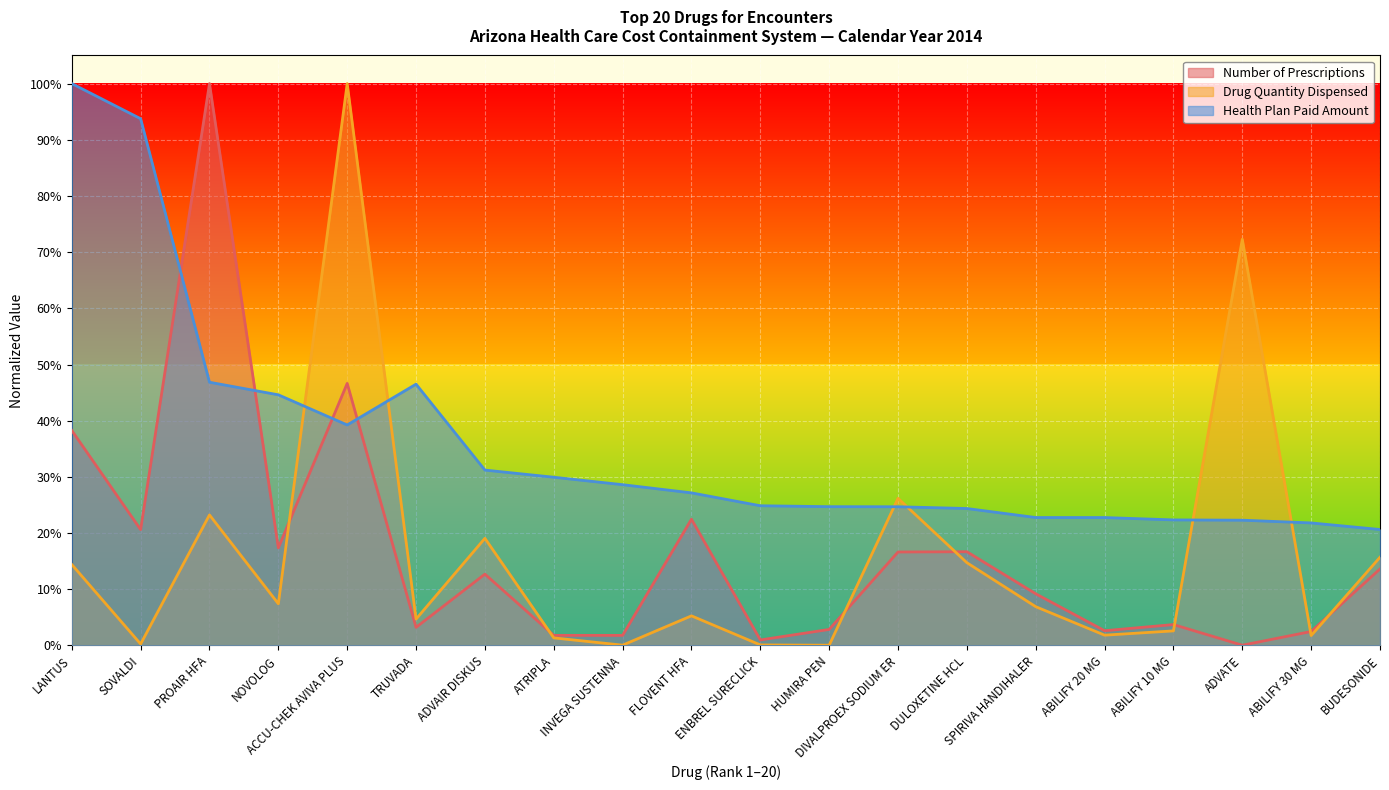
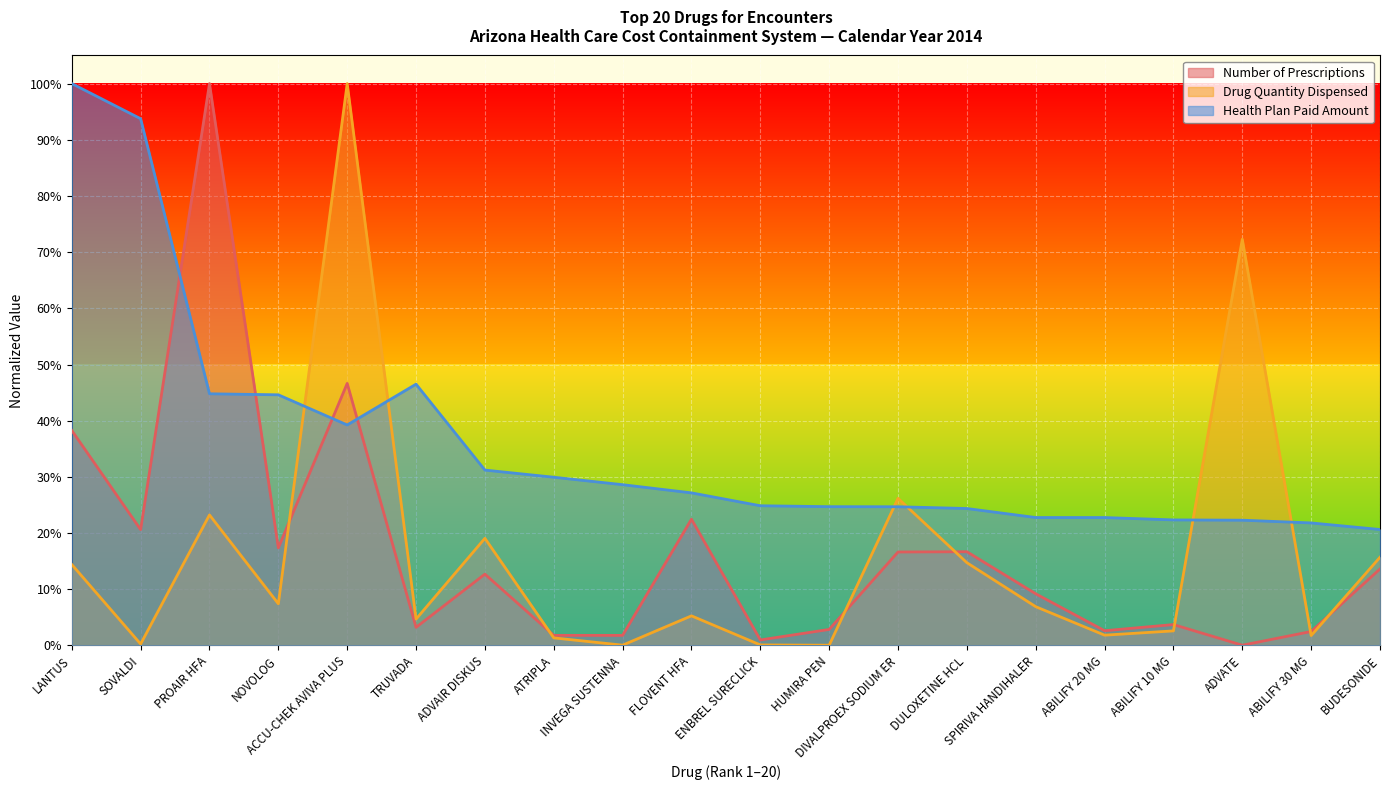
  {
    "Number of Prescriptions": {
      "LANTUS": "38%",
      "SOVALDI": "21%",
      "PROAIR HFA": "100%",
      "NOVOLOG": "17%",
      "ACCU-CHEK AVIVA PLUS": "47%",
      "TRUVADA": "3%",
      "ADVAIR DISKUS": "13%",
      "ATRIPLA": "2%",
      "INVEGA SUSTENNA": "2%",
      "FLOVENT HFA": "22%",
      "ENBREL SURECLICK": "1%",
      "HUMIRA PEN": "3%",
      "DIVALPROEX SODIUM ER": "17%",
      "DULOXETINE HCL": "17%",
      "SPIRIVA HANDIHALER": "9%",
      "ABILIFY 20 MG": "3%",
      "ABILIFY 10 MG": "4%",
      "ADVATE": "0%",
      "ABILIFY 30 MG": "2%",
      "BUDESONIDE": "14%"
    },
    "Drug Quantity Dispensed": {
      "LANTUS": "14%",
      "SOVALDI": "0%",
      "PROAIR HFA": "23%",
      "NOVOLOG": "7%",
      "ACCU-CHEK AVIVA PLUS": "100%",
      "TRUVADA": "5%",
      "ADVAIR DISKUS": "19%",
      "ATRIPLA": "1%",
      "INVEGA SUSTENNA": "0%",
      "FLOVENT HFA": "5%",
      "ENBREL SURECLICK": "0%",
      "HUMIRA PEN": "0%",
      "DIVALPROEX SODIUM ER": "26%",
      "DULOXETINE HCL": "15%",
      "SPIRIVA HANDIHALER": "7%",
      "ABILIFY 20 MG": "2%",
      "ABILIFY 10 MG": "3%",
      "ADVATE": "72%",
      "ABILIFY 30 MG": "2%",
      "BUDESONIDE": "16%"
    },
    "Health Plan Paid Amount": {
      "LANTUS": "100%",
      "SOVALDI": "94%",
-     "PROAIR HFA": "47%",
+     "PROAIR HFA": "45%",
      "NOVOLOG": "45%",
      "ACCU-CHEK AVIVA PLUS": "39%",
      "TRUVADA": "47%",
      "ADVAIR DISKUS": "31%",
      "ATRIPLA": "30%",
      "INVEGA SUSTENNA": "29%",
      "FLOVENT HFA": "27%",
      "ENBREL SURECLICK": "25%",
      "HUMIRA PEN": "25%",
      "DIVALPROEX SODIUM ER": "25%",
      "DULOXETINE HCL": "24%",
      "SPIRIVA HANDIHALER": "23%",
      "ABILIFY 20 MG": "23%",
      "ABILIFY 10 MG": "22%",
      "ADVATE": "22%",
      "ABILIFY 30 MG": "22%",
      "BUDESONIDE": "21%"
    }
  }
